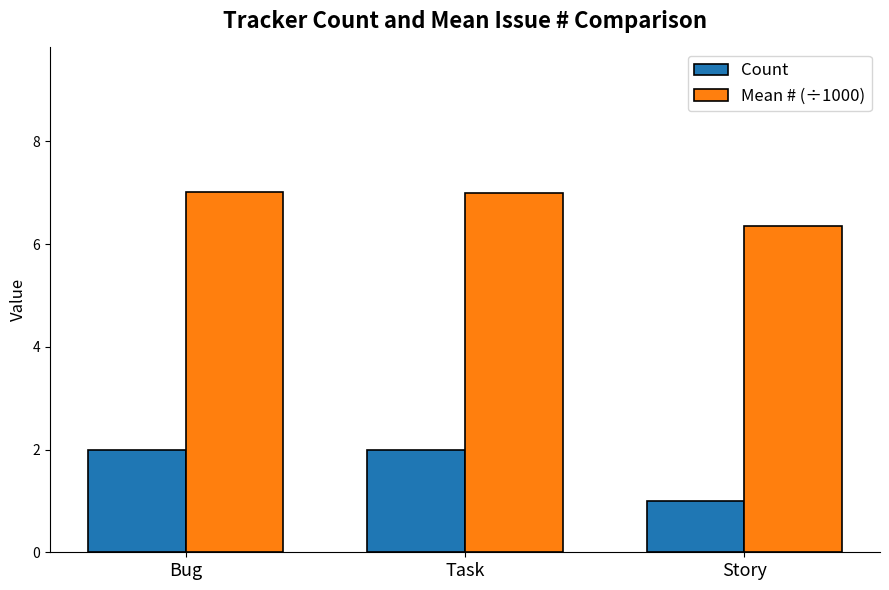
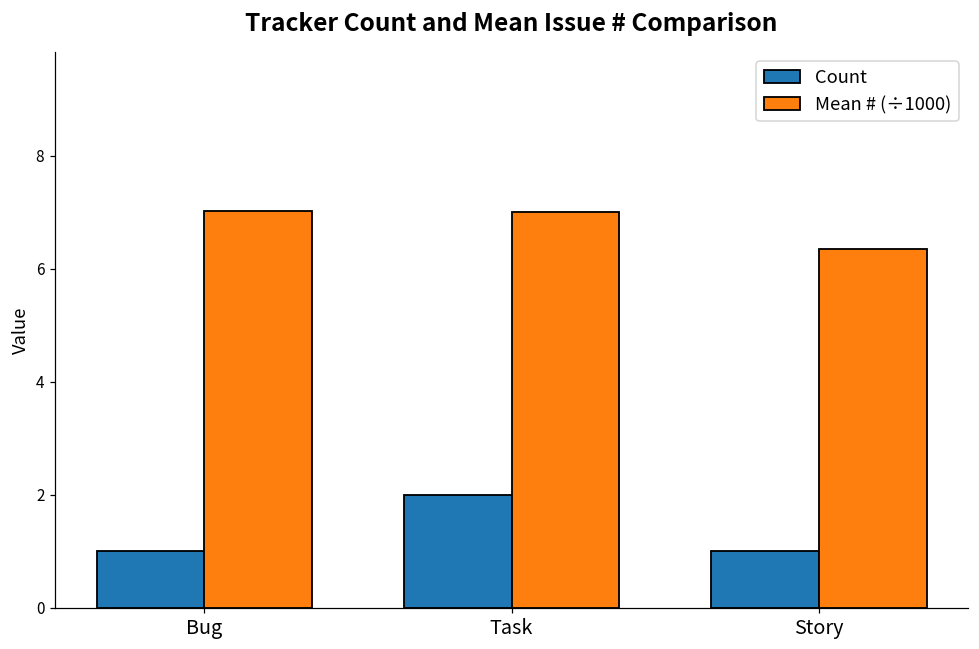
  {
    "Count": {
-     "Bug": 2,
+     "Bug": 1,
      "Task": 2,
      "Story": 1
    },
    "Mean # (÷1000)": {
      "Bug": 7,
      "Task": 7,
      "Story": 6.3
    }
  }
